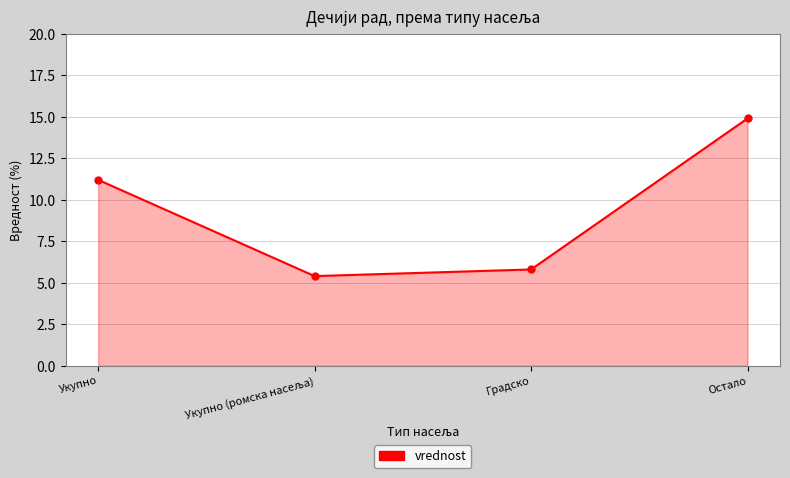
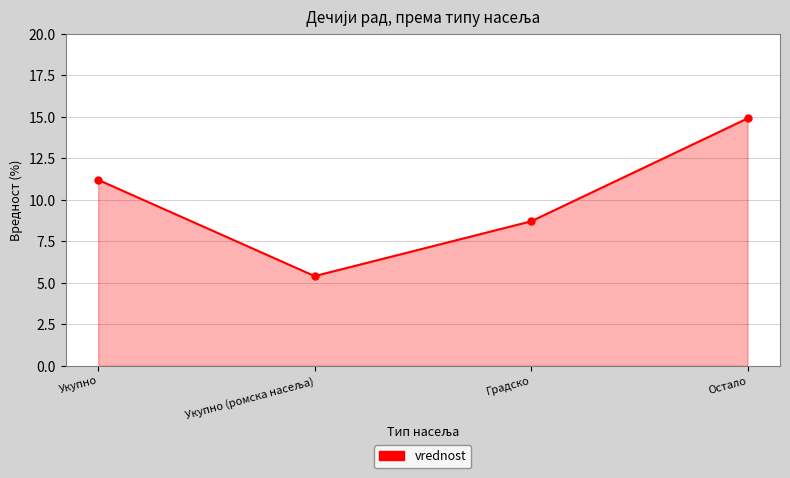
  {
    "Укупно": 11.2,
    "Укупно (ромска насеља)": 5.4,
-   "Градско": 5.8,
+   "Градско": 8.7,
    "Остало": 14.9
  }
